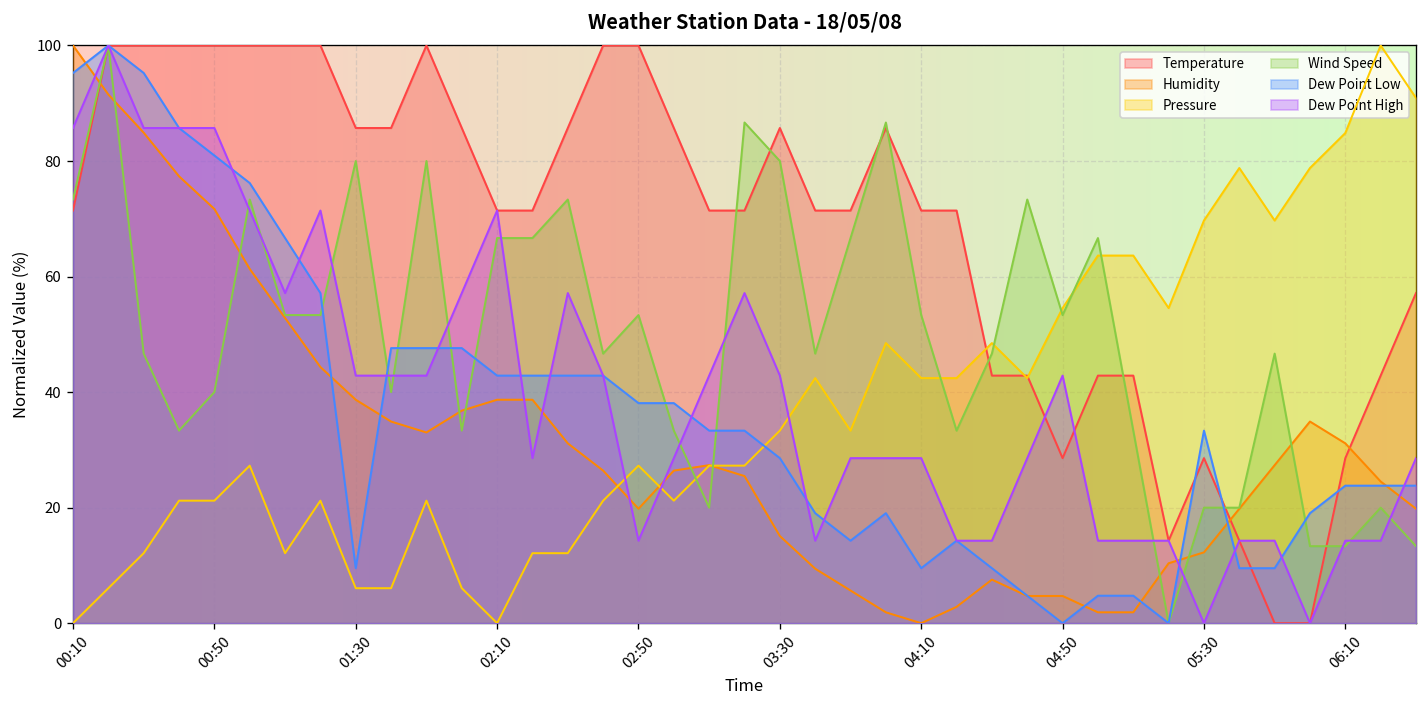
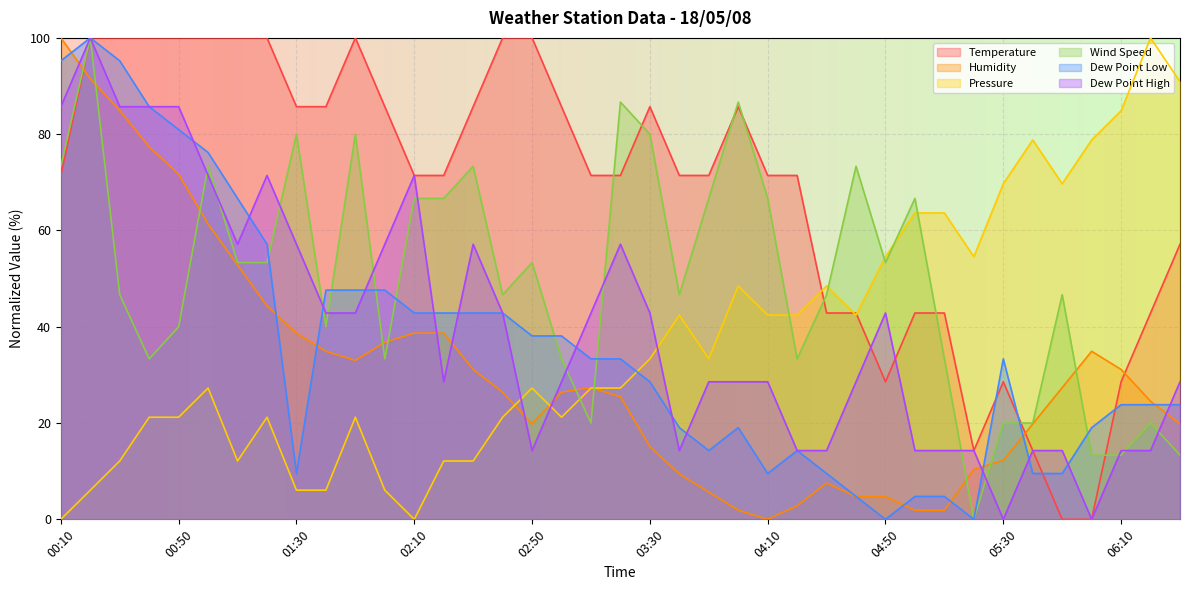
  {
    "Wind Speed": {
      "00:10": 73,
      "00:50": 40,
      "01:30": 80,
      "02:10": 67,
      "02:50": 53,
      "03:30": 80,
-     "04:10": 53,
+     "04:10": 67,
      "04:50": 53,
      "05:30": 20,
      "06:10": 13
    },
    "Dew Point Low": {
      "00:10": 95,
      "00:50": 81,
      "01:30": 10,
      "02:10": 43,
      "02:50": 38,
      "03:30": 29,
      "04:10": 10,
      "04:50": 0,
      "05:30": 33,
      "06:10": 24
    },
    "Dew Point High": {
      "00:10": 86,
      "00:50": 86,
-     "01:30": 43,
+     "01:30": 57,
      "02:50": 14,
      "03:30": 43,
      "04:10": 29,
      "04:50": 43,
      "05:30": 0,
      "06:10": 14
    }
  }
